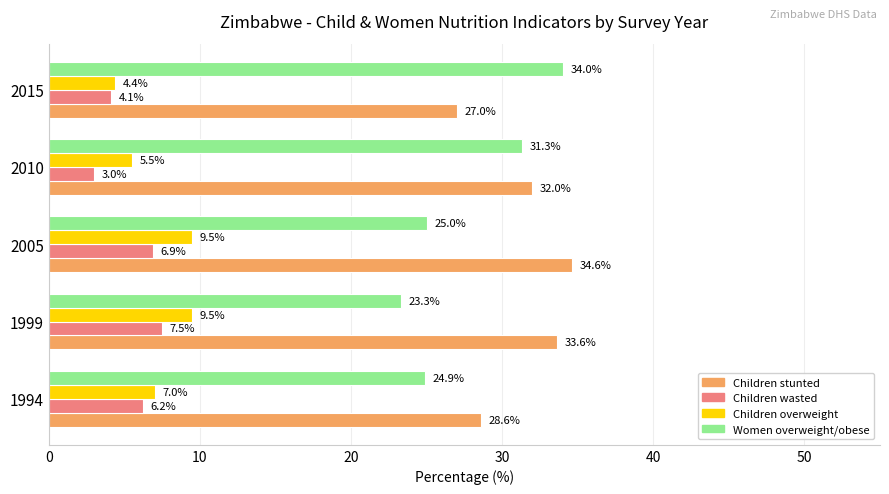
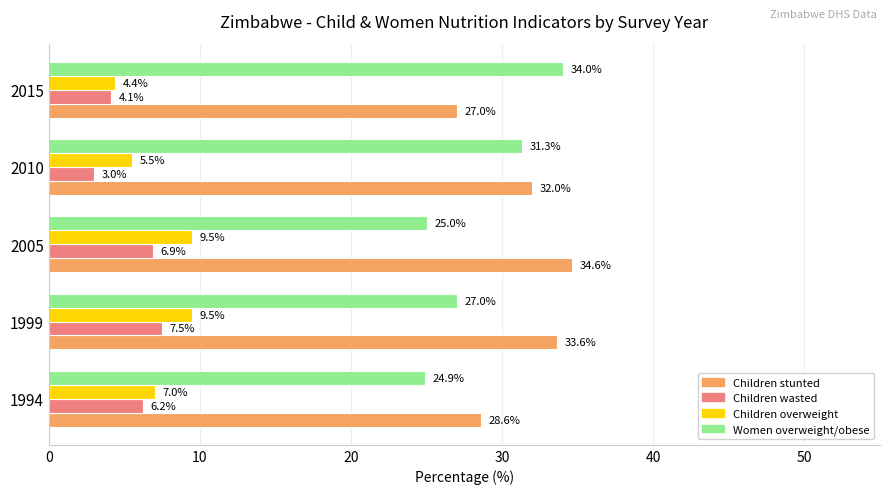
  {
    "Children overweight": {
      "2015": "4.4%",
      "2010": "5.5%",
      "2005": "9.5%",
      "1999": "9.5%",
      "1994": "7.0%"
    },
    "Women overweight/obese": {
      "2015": "34.0%",
      "2010": "31.3%",
      "2005": "25.0%",
-     "1999": "23.3%",
+     "1999": "27.0%",
      "1994": "24.9%"
    }
  }
